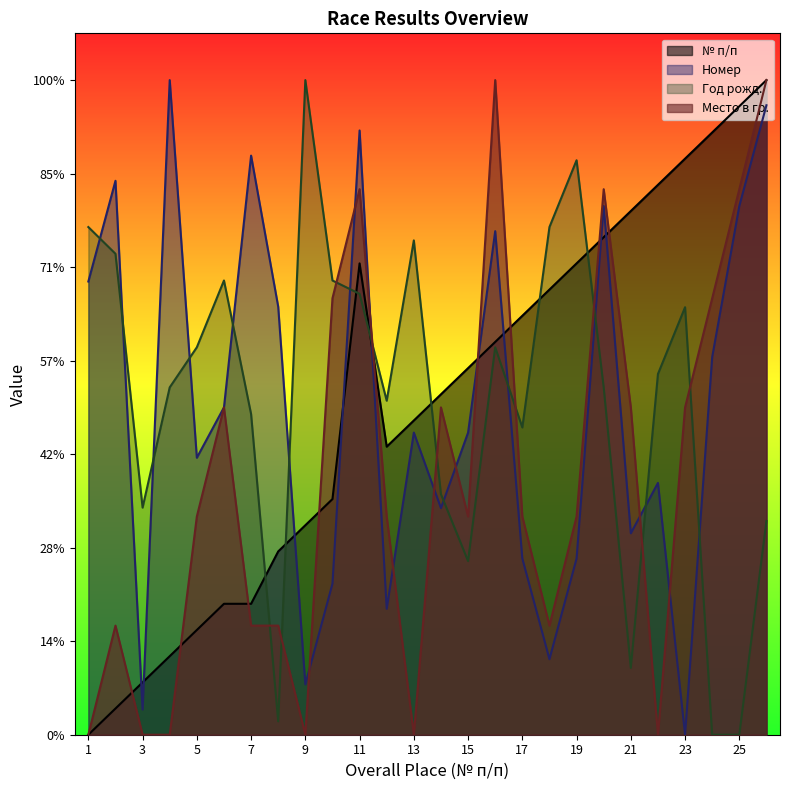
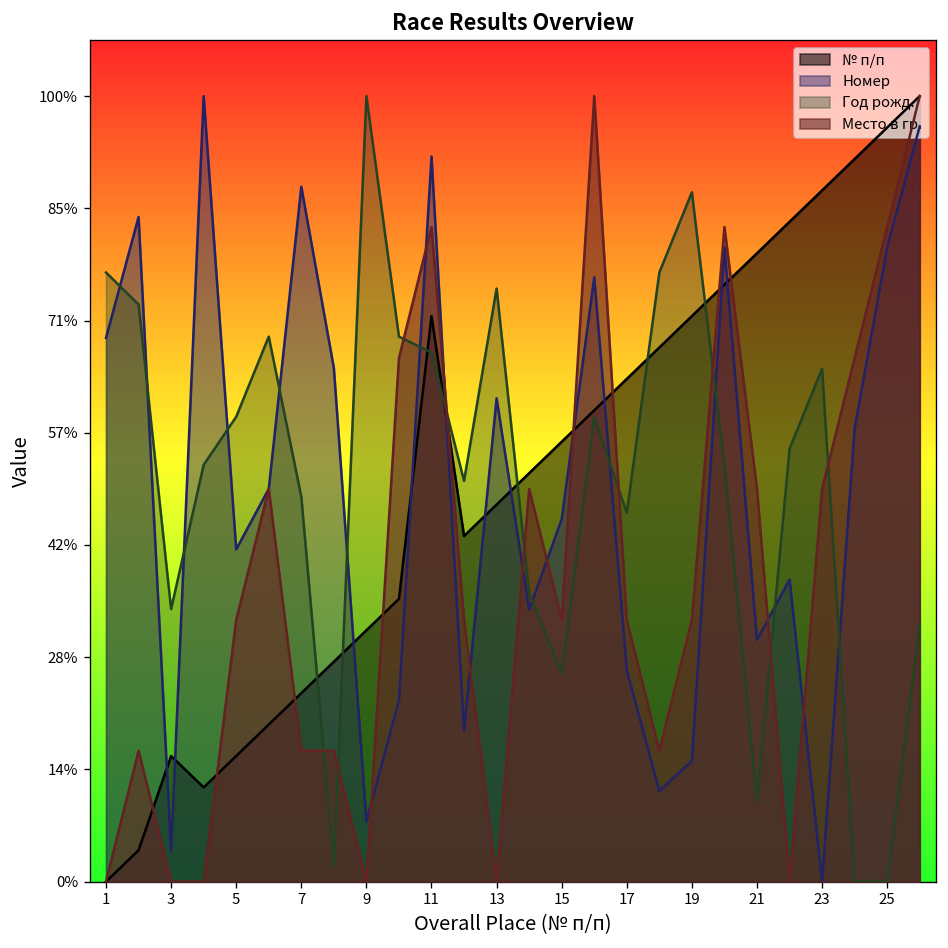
  {
    "№ п/п": {
-     "3": "8%",
+     "3": "16%",
      "5": "16%",
-     "7": "20%",
+     "7": "24%",
      "9": "32%",
      "11": "72%",
      "13": "48%",
      "15": "56%",
      "17": "64%",
      "19": "72%",
      "21": "80%",
      "23": "88%"
    },
    "Номер": {
      "1": "69%",
      "3": "4%",
      "5": "42%",
      "7": "88%",
      "9": "8%",
      "11": "92%",
-     "13": "46%",
+     "13": "62%",
      "15": "46%",
      "17": "27%",
-     "19": "27%",
+     "19": "15%",
      "21": "31%",
      "23": "0%",
      "25": "81%"
    },
    "Год рожд.": {
      "1": "78%",
      "3": "35%",
      "5": "59%",
      "7": "49%",
      "9": "100%",
      "11": "67%",
      "13": "76%",
      "15": "27%",
      "17": "47%",
      "19": "88%",
      "21": "10%",
      "23": "65%",
      "25": "0%"
    },
    "Место в гр.": {
      "3": "0%",
      "5": "33%",
      "7": "17%",
      "9": "0%",
      "11": "83%",
      "13": "0%",
      "15": "33%",
      "17": "33%",
      "19": "33%",
      "21": "50%",
      "23": "50%",
      "25": "83%"
    }
  }
